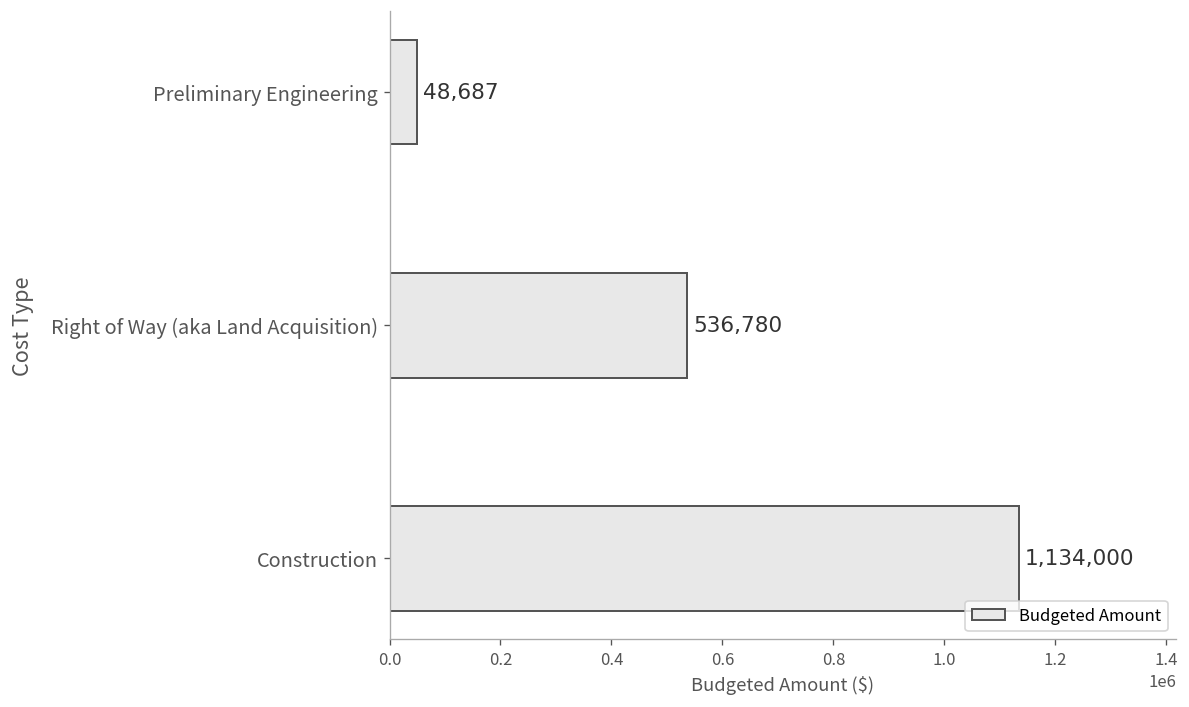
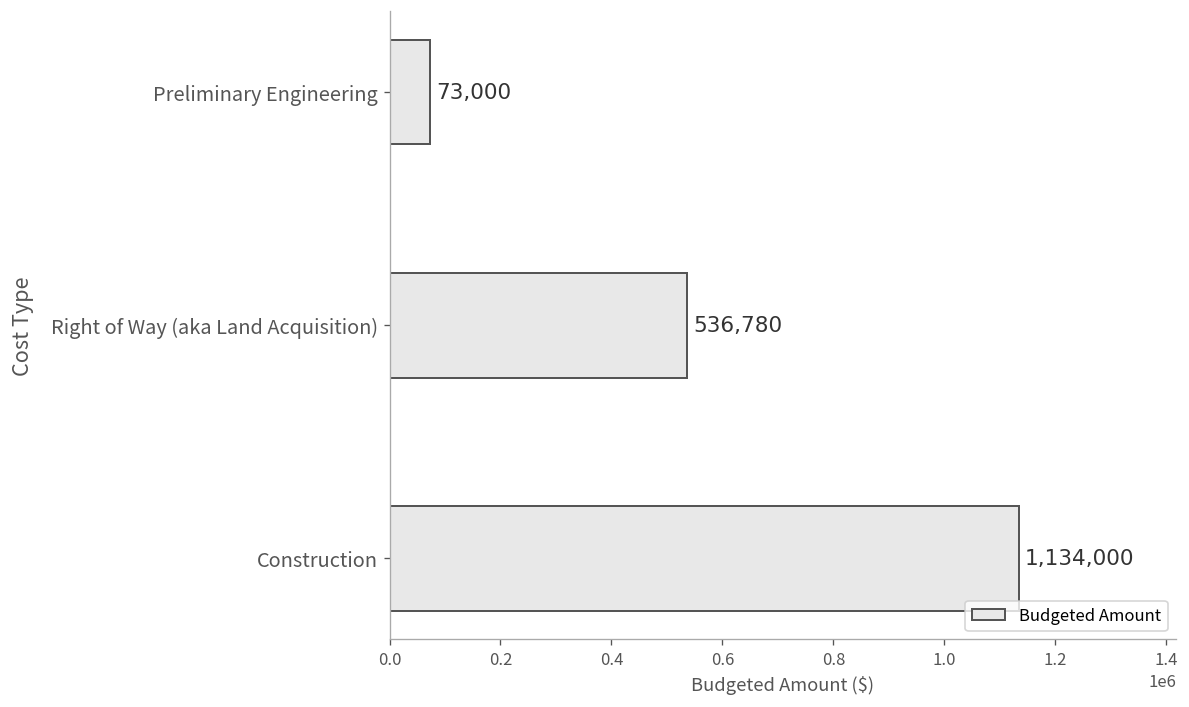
  {
-   "Preliminary Engineering": "48,687",
+   "Preliminary Engineering": "73,000",
    "Right of Way (aka Land Acquisition)": "536,780",
    "Construction": "1,134,000"
  }
